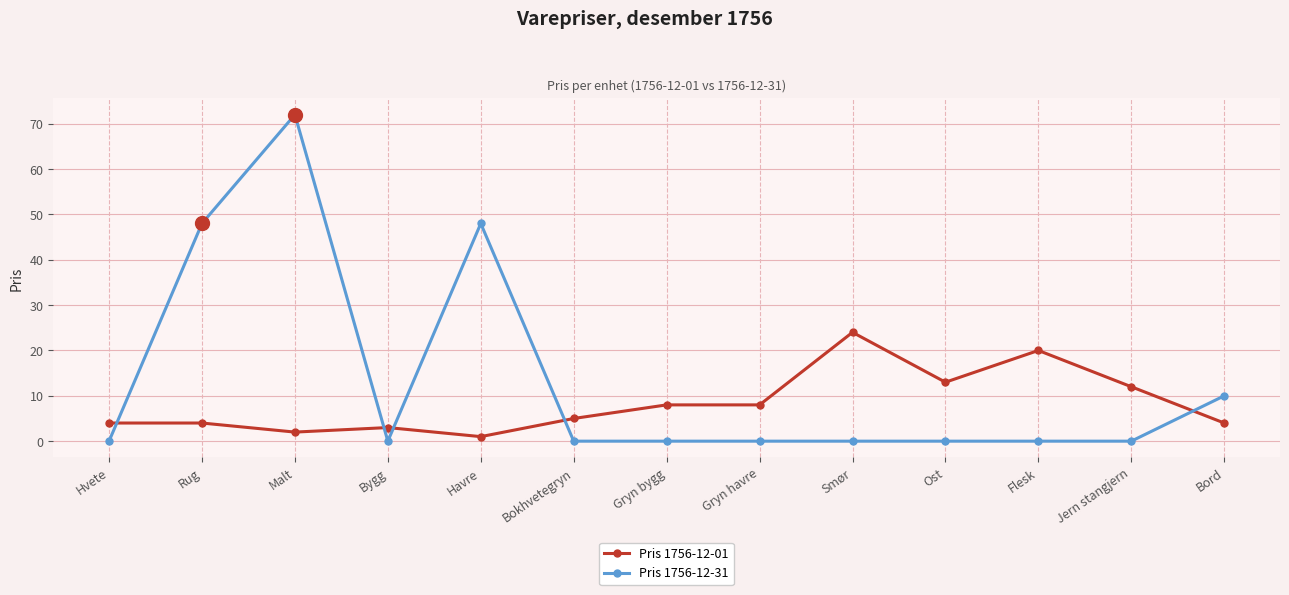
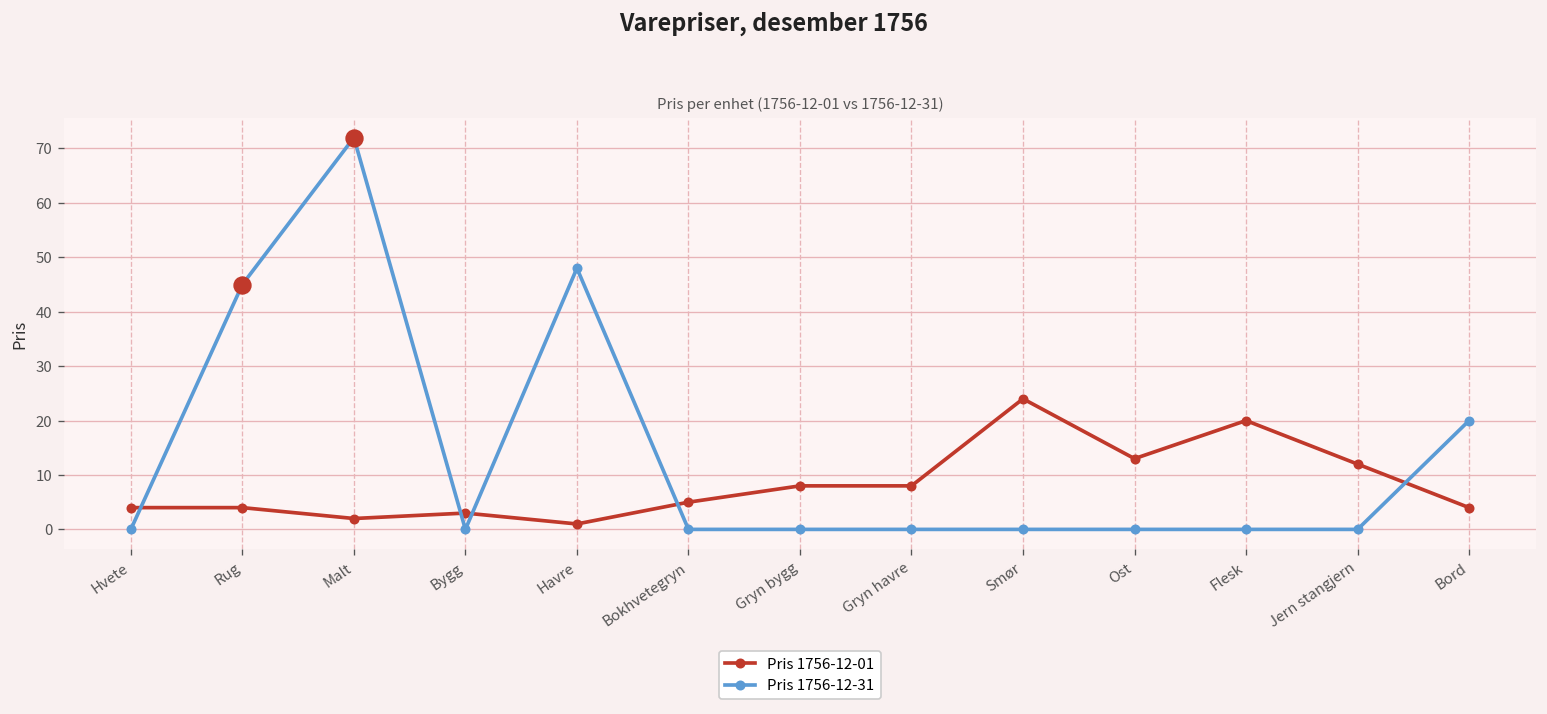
  {
    "Pris 1756-12-31": {
      "Hvete": 0,
-     "Rug": 48,
+     "Rug": 45,
      "Bygg": 0,
      "Havre": 48,
      "Bokhvetegryn": 0,
      "Gryn bygg": 0,
      "Gryn havre": 0,
      "Smør": 0,
      "Ost": 0,
      "Flesk": 0,
      "Jern stangjern": 0,
-     "Bord": 10
+     "Bord": 20
    }
  }
